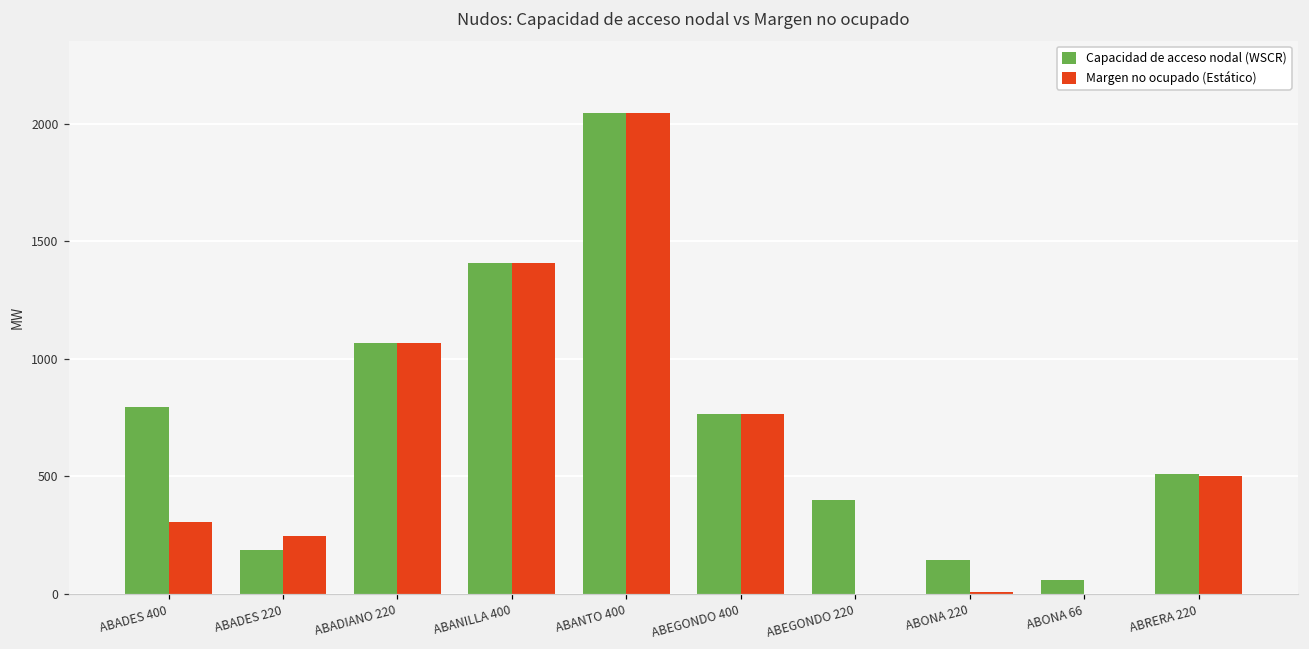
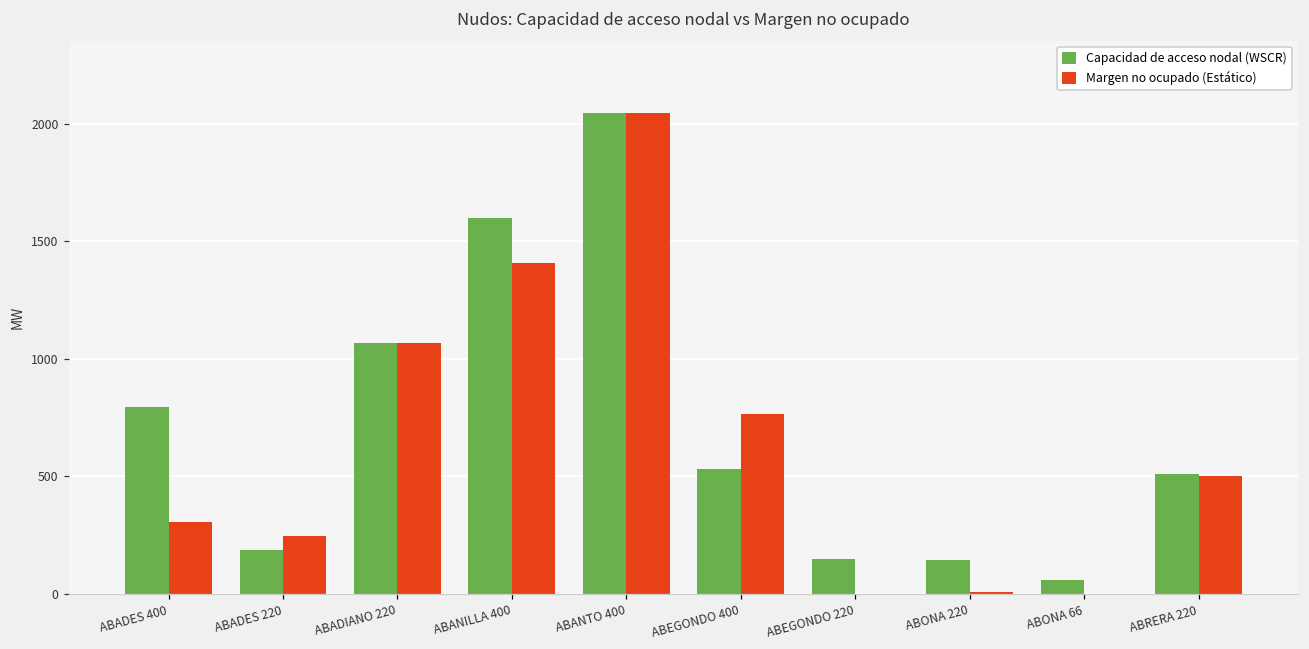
  {
    "Capacidad de acceso nodal (WSCR)": {
      "ABADES 400": 790,
      "ABADES 220": 180,
      "ABADIANO 220": 1070,
-     "ABANILLA 400": 1410,
+     "ABANILLA 400": 1600,
      "ABANTO 400": 2050,
-     "ABEGONDO 400": 760,
-     "ABEGONDO 220": 400,
+     "ABEGONDO 400": 530,
+     "ABEGONDO 220": 150,
      "ABONA 220": 140,
      "ABONA 66": 60,
      "ABRERA 220": 510
    },
    "Margen no ocupado (Estático)": {
      "ABADES 400": 310,
      "ABADES 220": 250,
      "ABADIANO 220": 1070,
      "ABANILLA 400": 1410,
      "ABANTO 400": 2050,
      "ABEGONDO 400": 760,
      "ABEGONDO 220": 0,
      "ABONA 66": 0,
      "ABRERA 220": 500
    }
  }
